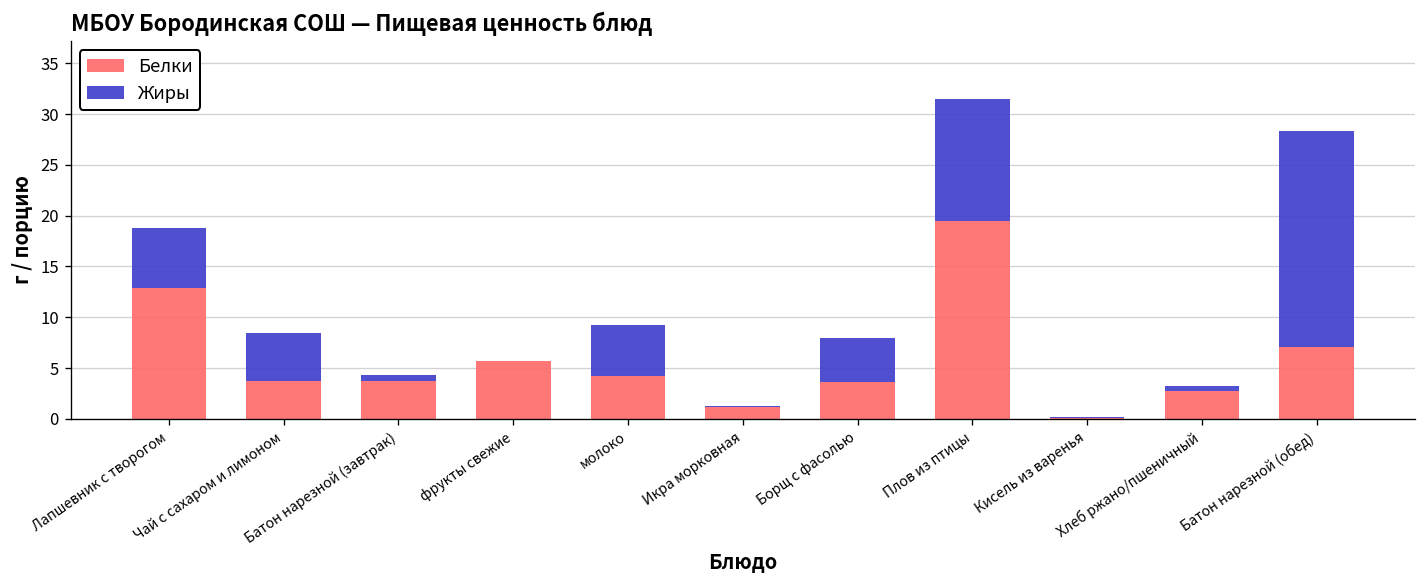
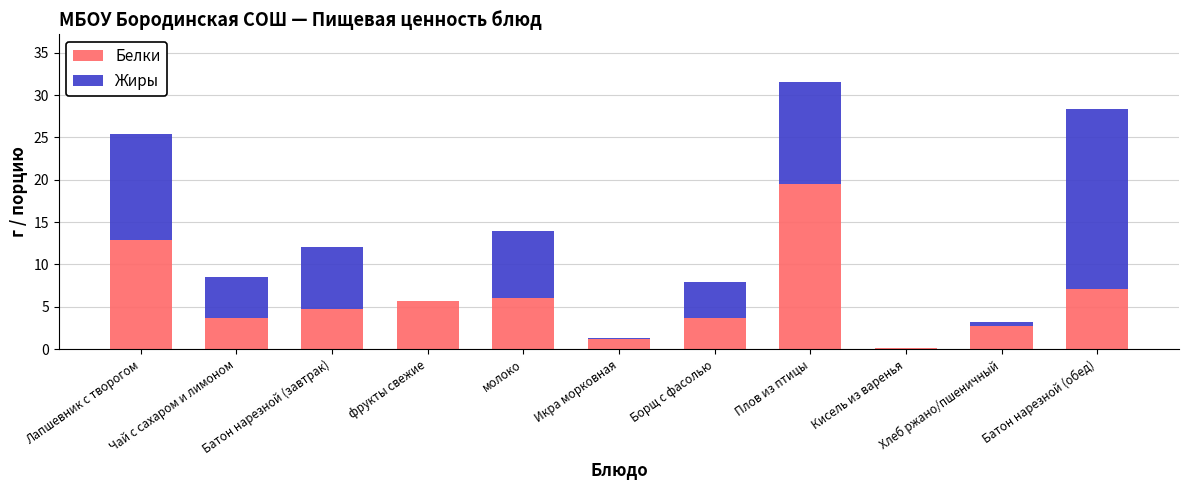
  {
    "Белки": {
      "Лапшевник с творогом": 13,
      "Чай с сахаром и лимоном": 4,
-     "Батон нарезной (завтрак)": 4,
+     "Батон нарезной (завтрак)": 5,
      "фрукты свежие": 6,
-     "молоко": 4,
+     "молоко": 6,
      "Икра морковная": 1,
      "Борщ с фасолью": 4,
      "Плов из птицы": 19,
      "Хлеб ржано/пшеничный": 3,
      "Батон нарезной (обед)": 7
    },
    "Жиры": {
-     "Лапшевник с творогом": 6,
+     "Лапшевник с творогом": 13,
      "Чай с сахаром и лимоном": 5,
-     "Батон нарезной (завтрак)": 1,
+     "Батон нарезной (завтрак)": 7,
      "фрукты свежие": 0,
-     "молоко": 5,
+     "молоко": 8,
      "Борщ с фасолью": 4,
      "Плов из птицы": 12,
      "Хлеб ржано/пшеничный": 1,
      "Батон нарезной (обед)": 21
    }
  }
